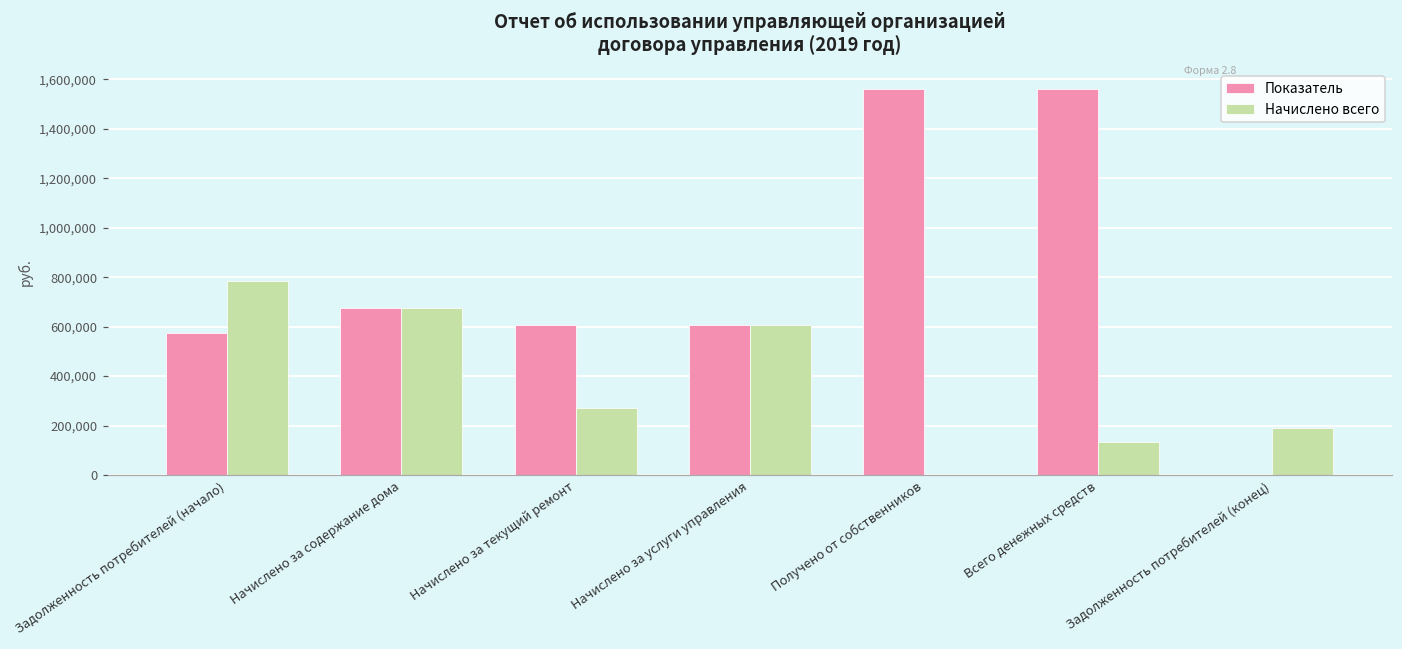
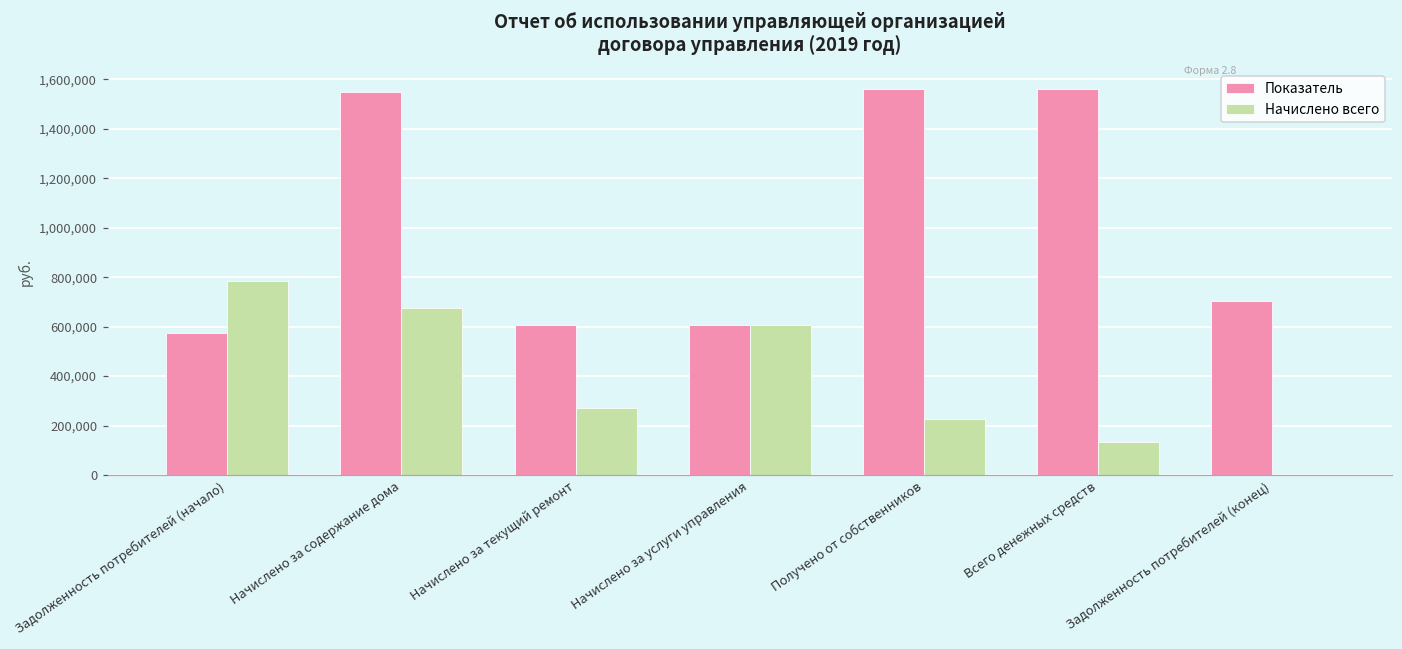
  {
    "Показатель": {
      "Задолженность потребителей (начало)": "570,000",
-     "Начислено за содержание дома": "680,000",
+     "Начислено за содержание дома": "1,550,000",
      "Начислено за текущий ремонт": "610,000",
      "Начислено за услуги управления": "610,000",
      "Получено от собственников": "1,560,000",
      "Всего денежных средств": "1,560,000",
-     "Задолженность потребителей (конец)": "0"
+     "Задолженность потребителей (конец)": "700,000"
    },
    "Начислено всего": {
      "Задолженность потребителей (начало)": "780,000",
      "Начислено за содержание дома": "680,000",
      "Начислено за текущий ремонт": "270,000",
      "Начислено за услуги управления": "610,000",
-     "Получено от собственников": "0",
+     "Получено от собственников": "230,000",
      "Всего денежных средств": "130,000",
-     "Задолженность потребителей (конец)": "190,000"
+     "Задолженность потребителей (конец)": "0"
    }
  }
